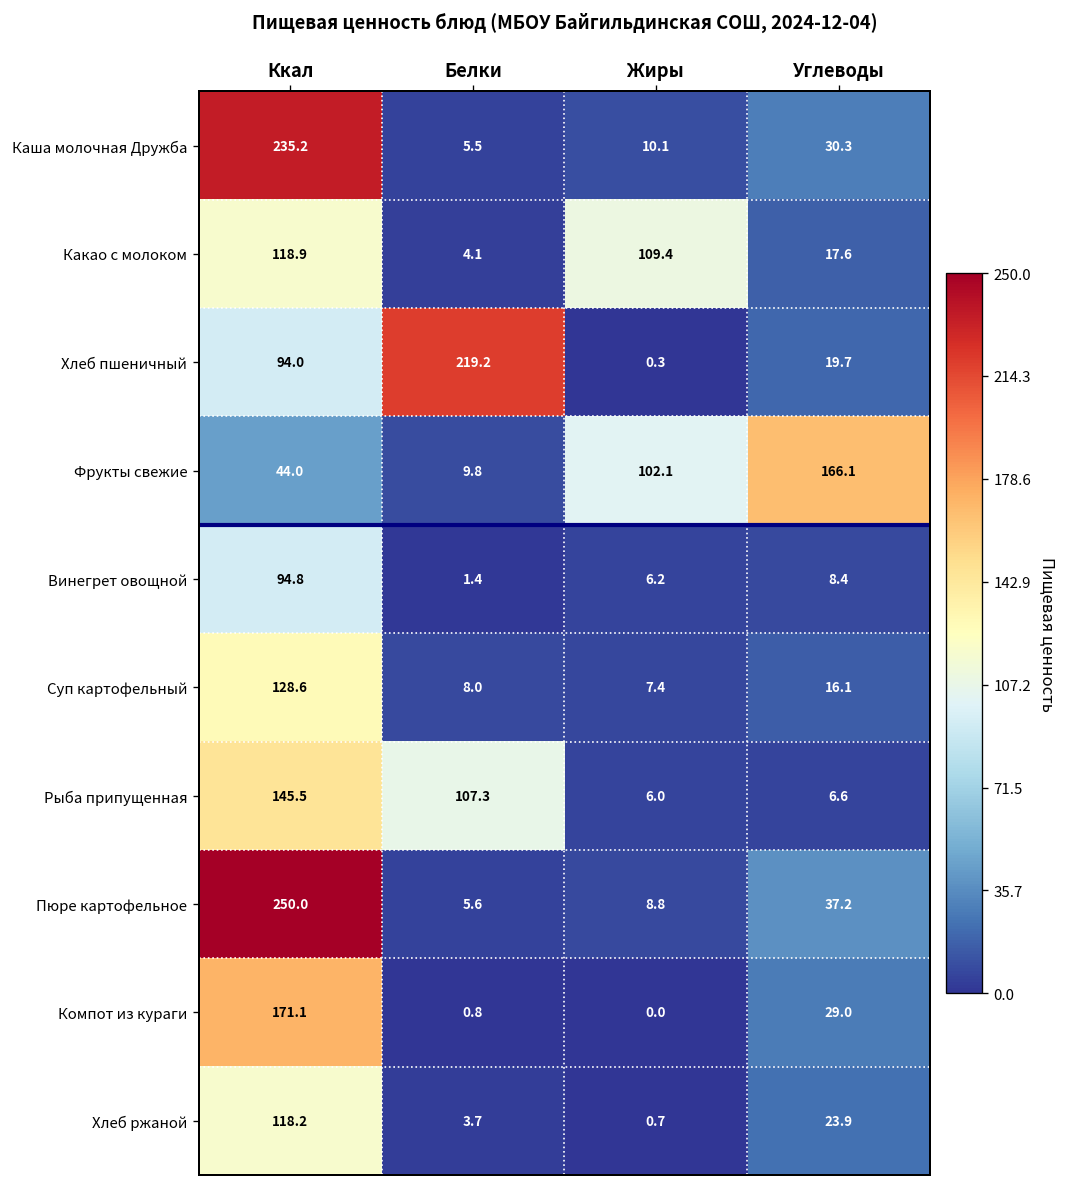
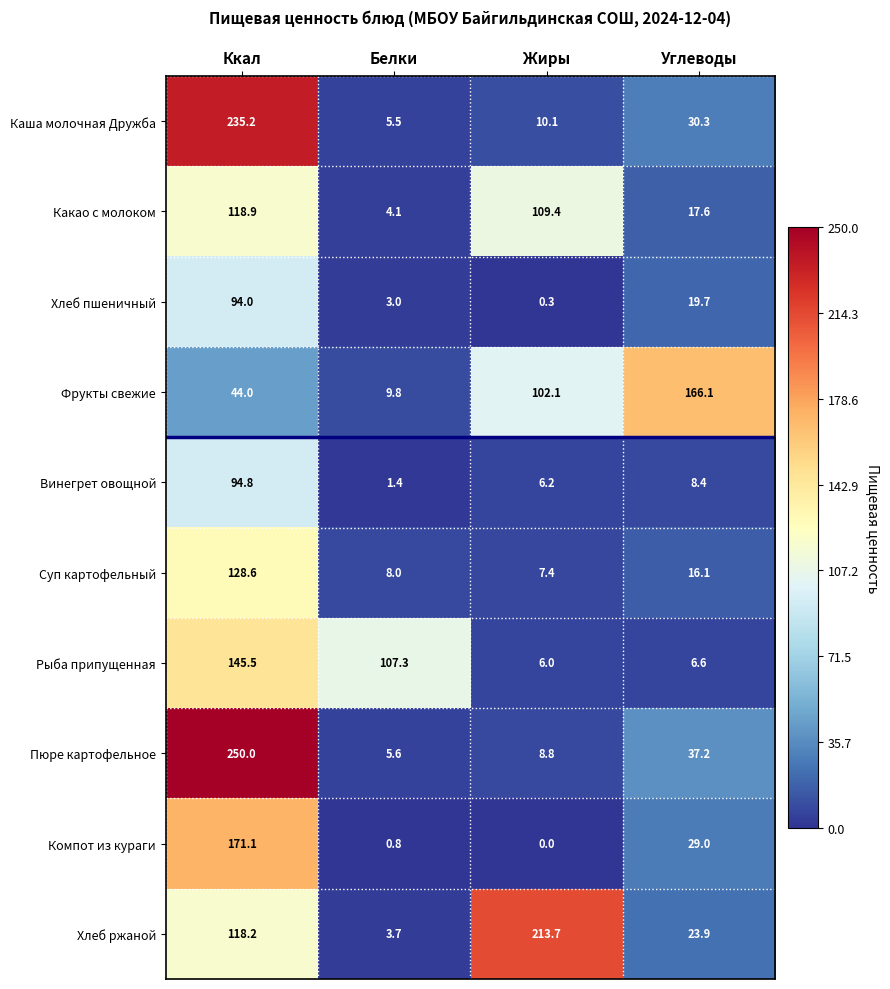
  {
    "Каша молочная Дружба": {
      "Ккал": 235.2,
      "Белки": 5.5,
      "Жиры": 10.1,
      "Углеводы": 30.3
    },
    "Какао с молоком": {
      "Ккал": 118.9,
      "Белки": 4.1,
      "Жиры": 109.4,
      "Углеводы": 17.6
    },
    "Хлеб пшеничный": {
      "Ккал": 94.0,
-     "Белки": 219.2,
+     "Белки": 3.0,
      "Жиры": 0.3,
      "Углеводы": 19.7
    },
    "Фрукты свежие": {
      "Ккал": 44.0,
      "Белки": 9.8,
      "Жиры": 102.1,
      "Углеводы": 166.1
    },
    "Винегрет овощной": {
      "Ккал": 94.8,
      "Белки": 1.4,
      "Жиры": 6.2,
      "Углеводы": 8.4
    },
    "Суп картофельный": {
      "Ккал": 128.6,
      "Белки": 8.0,
      "Жиры": 7.4,
      "Углеводы": 16.1
    },
    "Рыба припущенная": {
      "Ккал": 145.5,
      "Белки": 107.3,
      "Жиры": 6.0,
      "Углеводы": 6.6
    },
    "Пюре картофельное": {
      "Ккал": 250.0,
      "Белки": 5.6,
      "Жиры": 8.8,
      "Углеводы": 37.2
    },
    "Компот из кураги": {
      "Ккал": 171.1,
      "Белки": 0.8,
      "Жиры": 0.0,
      "Углеводы": 29.0
    },
    "Хлеб ржаной": {
      "Ккал": 118.2,
      "Белки": 3.7,
-     "Жиры": 0.7,
+     "Жиры": 213.7,
      "Углеводы": 23.9
    }
  }
